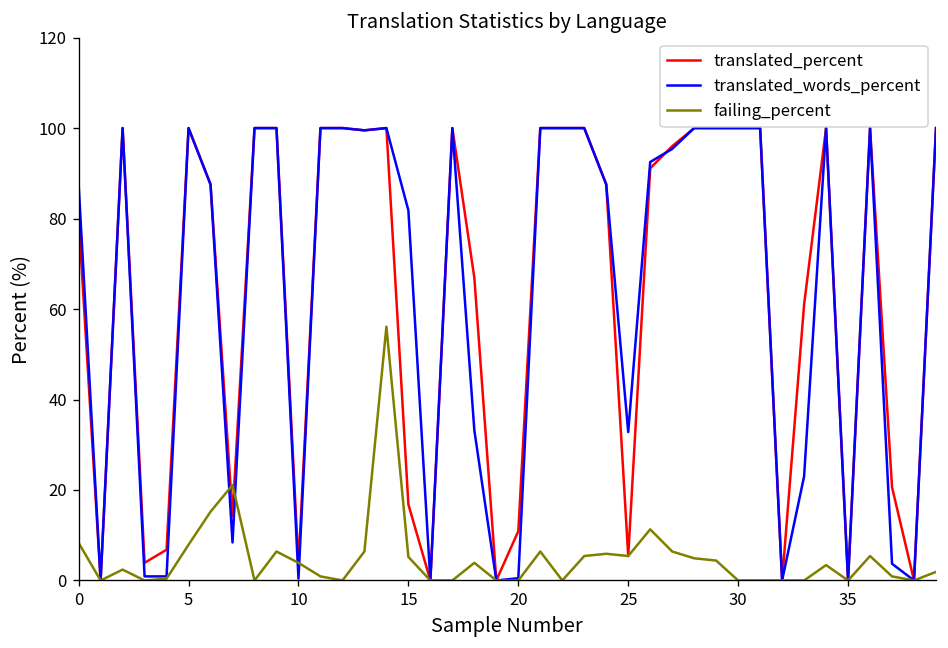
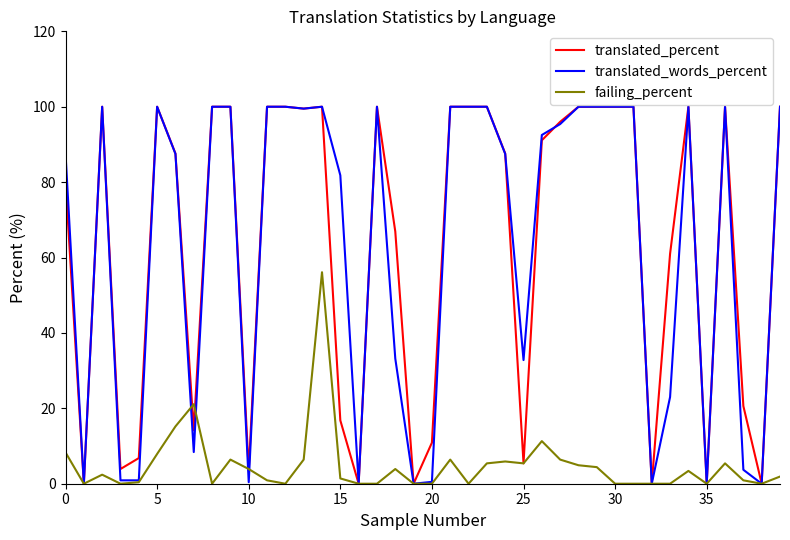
  {
    "translated_percent": {
      "0": 80,
      "15": 17,
      "20": 11
    },
    "translated_words_percent": {
      "0": 88,
      "10": 0,
      "15": 82,
      "25": 33
    },
    "failing_percent": {
      "0": 8,
      "5": 8,
-     "15": 5,
+     "15": 1,
      "30": 0
    }
  }
